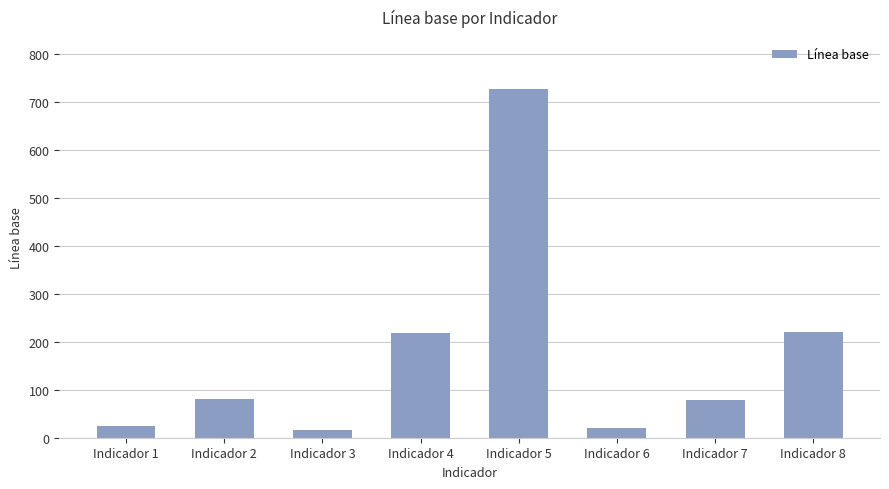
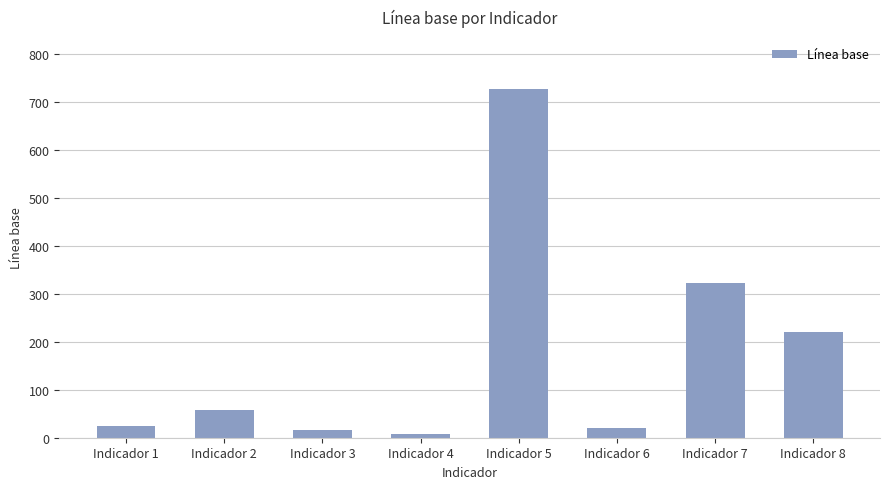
  {
    "Indicador 1": 30,
-   "Indicador 2": 80,
+   "Indicador 2": 60,
    "Indicador 3": 20,
-   "Indicador 4": 220,
+   "Indicador 4": 10,
    "Indicador 5": 730,
    "Indicador 6": 20,
-   "Indicador 7": 80,
+   "Indicador 7": 320,
    "Indicador 8": 220
  }
